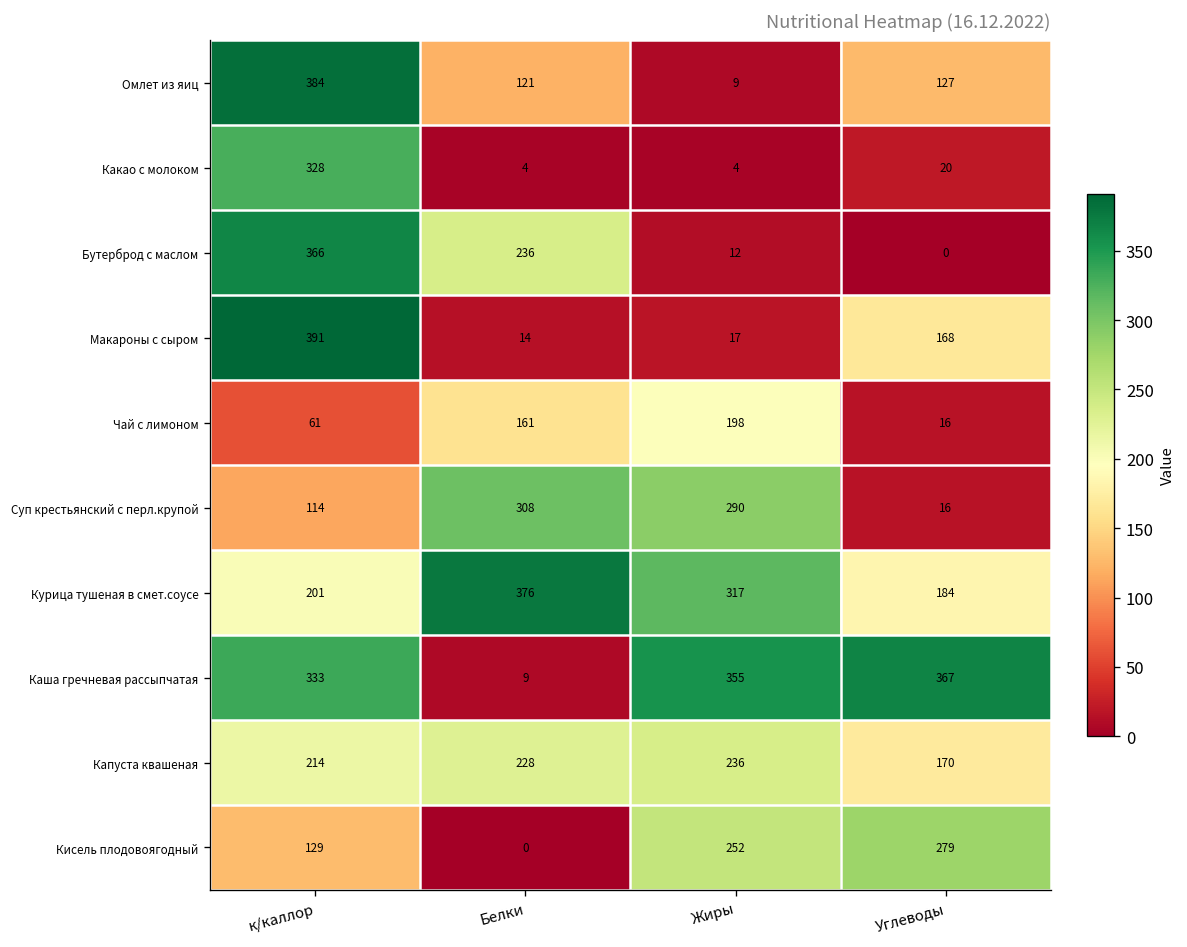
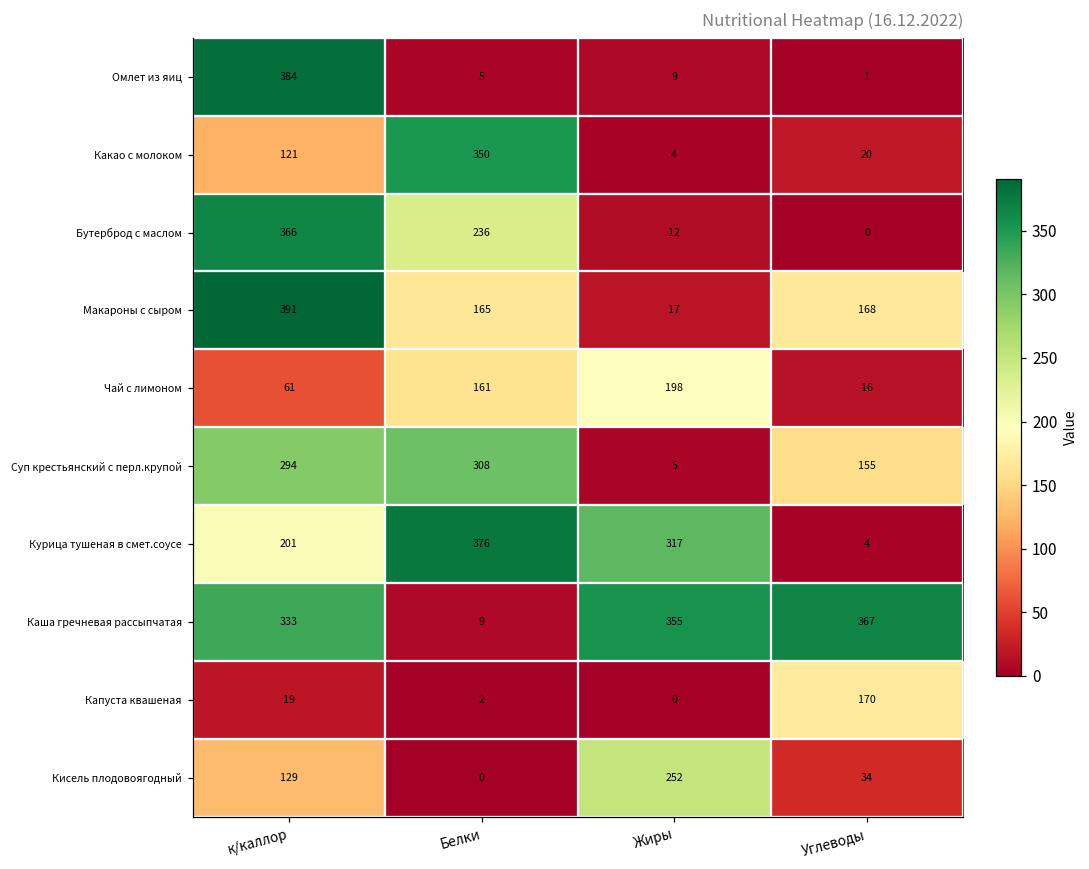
  {
    "Омлет из яиц": {
      "к/каллор": 384,
-     "Белки": 121,
+     "Белки": 5,
      "Жиры": 9,
-     "Углеводы": 127
+     "Углеводы": 1
    },
    "Какао с молоком": {
-     "к/каллор": 328,
-     "Белки": 4,
+     "к/каллор": 121,
+     "Белки": 350,
      "Жиры": 4,
      "Углеводы": 20
    },
    "Бутерброд с маслом": {
      "к/каллор": 366,
      "Белки": 236,
      "Жиры": 12,
      "Углеводы": 0
    },
    "Макароны с сыром": {
      "к/каллор": 391,
-     "Белки": 14,
+     "Белки": 165,
      "Жиры": 17,
      "Углеводы": 168
    },
    "Чай с лимоном": {
      "к/каллор": 61,
      "Белки": 161,
      "Жиры": 198,
      "Углеводы": 16
    },
    "Суп крестьянский с перл.крупой": {
-     "к/каллор": 114,
+     "к/каллор": 294,
      "Белки": 308,
-     "Жиры": 290,
-     "Углеводы": 16
+     "Жиры": 5,
+     "Углеводы": 155
    },
    "Курица тушеная в смет.соусе": {
      "к/каллор": 201,
      "Белки": 376,
      "Жиры": 317,
-     "Углеводы": 184
+     "Углеводы": 4
    },
    "Каша гречневая рассыпчатая": {
      "к/каллор": 333,
      "Белки": 9,
      "Жиры": 355,
      "Углеводы": 367
    },
    "Капуста квашеная": {
-     "к/каллор": 214,
-     "Белки": 228,
-     "Жиры": 236,
+     "к/каллор": 19,
+     "Белки": 2,
+     "Жиры": 0,
      "Углеводы": 170
    },
    "Кисель плодовоягодный": {
      "к/каллор": 129,
      "Белки": 0,
      "Жиры": 252,
-     "Углеводы": 279
+     "Углеводы": 34
    }
  }
